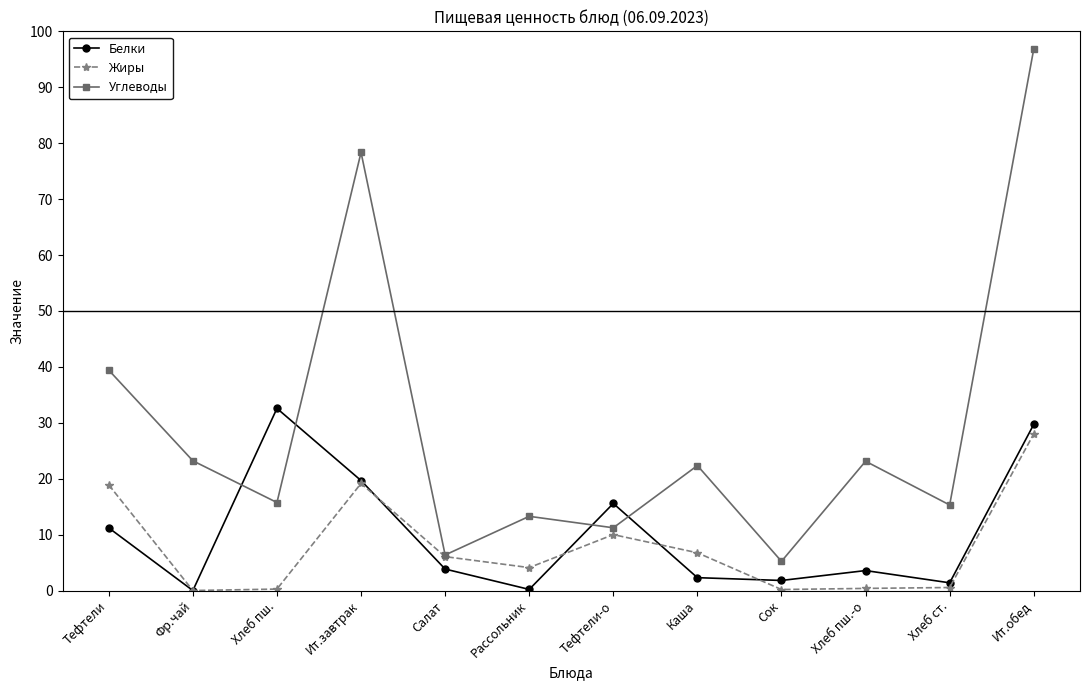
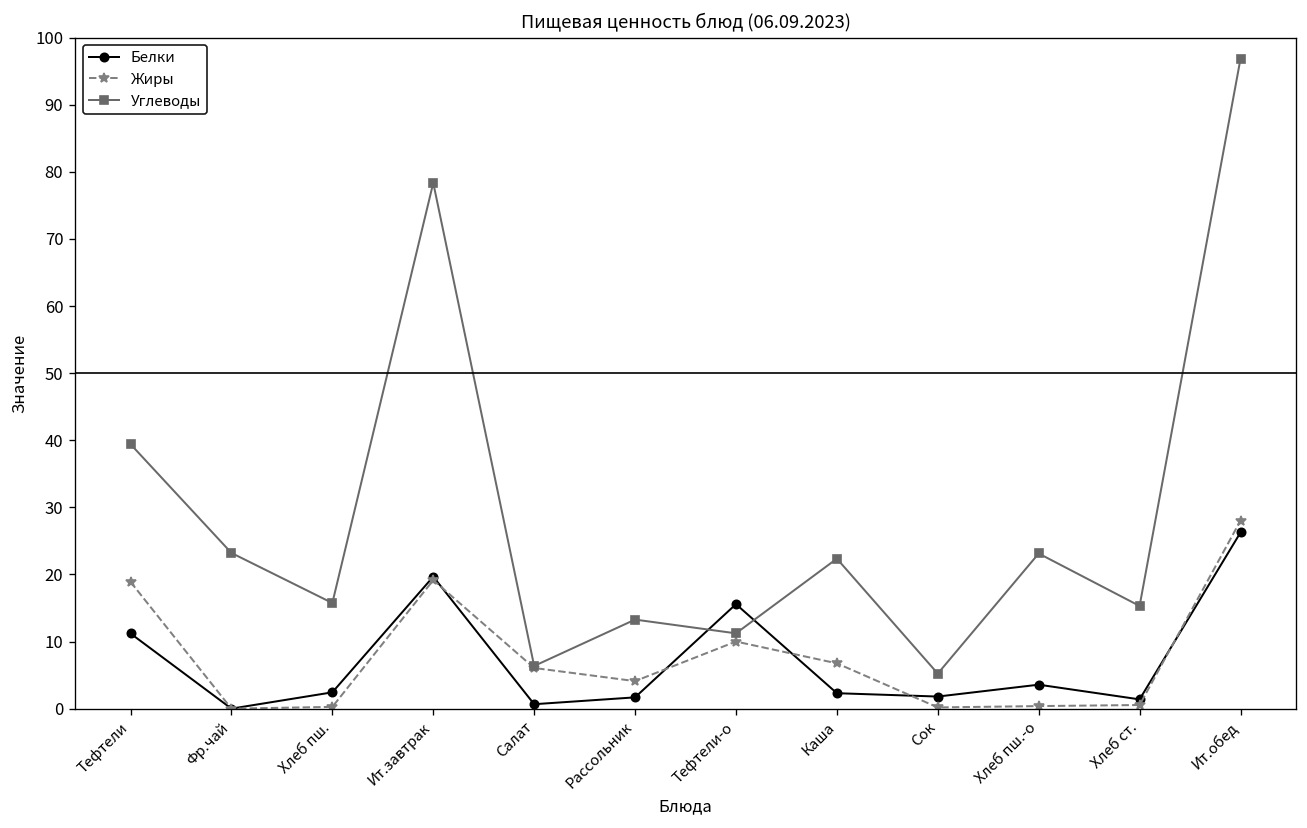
  {
    "Белки": {
      "Тефтели": 11,
-     "Хлеб пш.": 33,
+     "Хлеб пш.": 2,
      "Ит.завтрак": 20,
-     "Салат": 4,
-     "Рассольник": 0,
+     "Салат": 1,
+     "Рассольник": 2,
      "Тефтели-о": 16,
      "Каша": 2,
      "Сок": 2,
      "Хлеб пш.-о": 4,
      "Хлеб ст.": 1,
-     "Ит.обед": 30
+     "Ит.обед": 26
    }
  }
